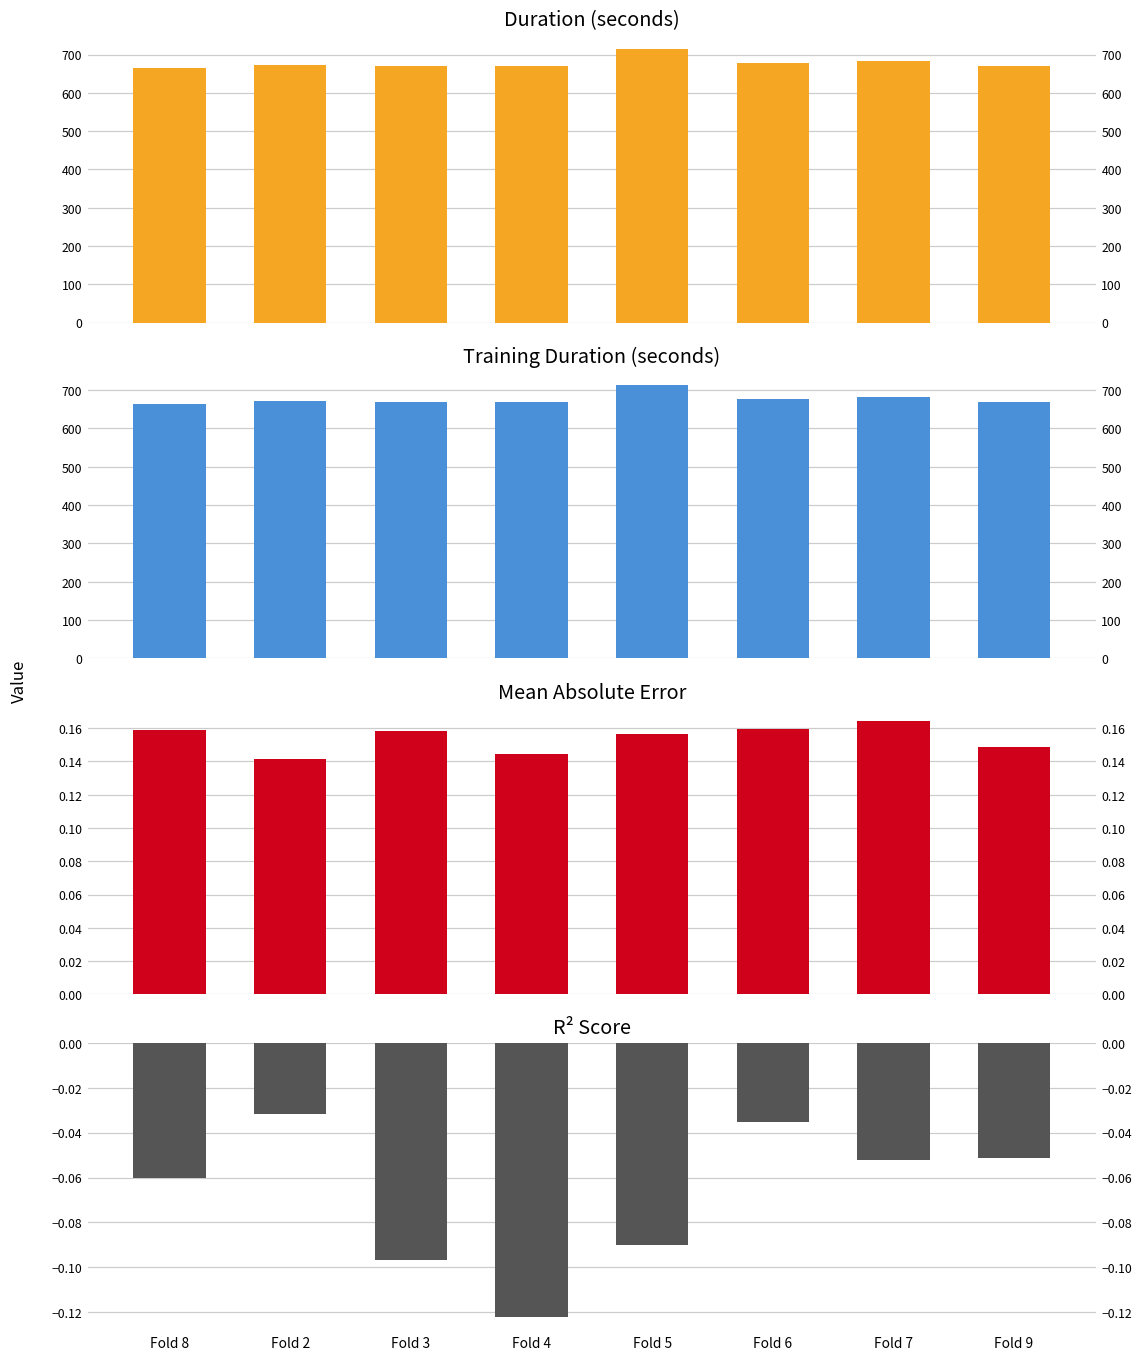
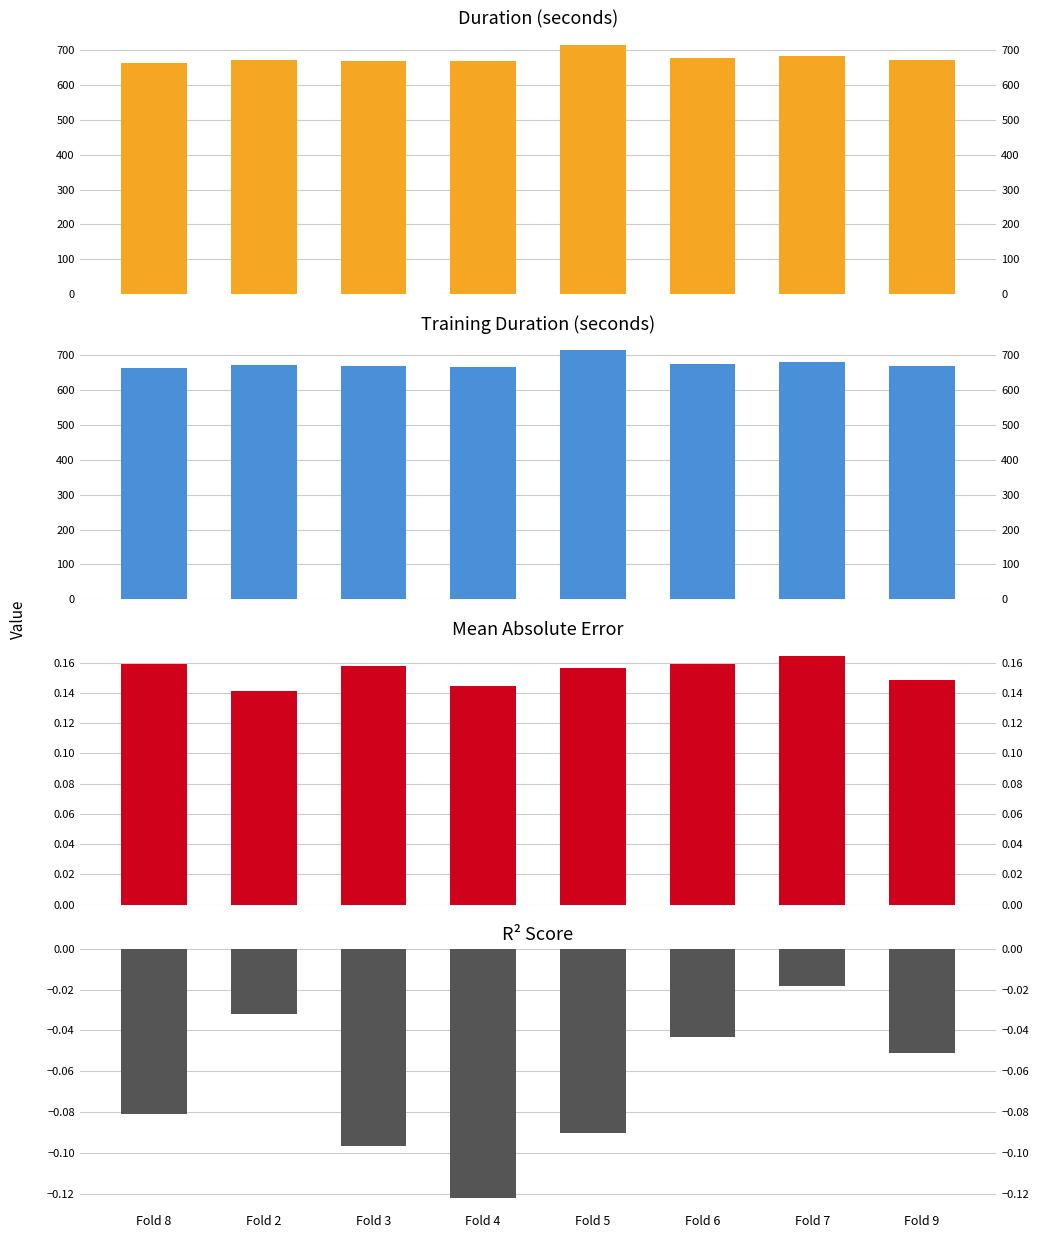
  {
    "R² Score": {
-     "Fold 8": -0.060,
+     "Fold 8": -0.081,
      "Fold 2": -0.032,
      "Fold 3": -0.097,
      "Fold 4": -0.122,
      "Fold 5": -0.090,
-     "Fold 6": -0.035,
-     "Fold 7": -0.052,
+     "Fold 6": -0.043,
+     "Fold 7": -0.018,
      "Fold 9": -0.051
    }
  }
